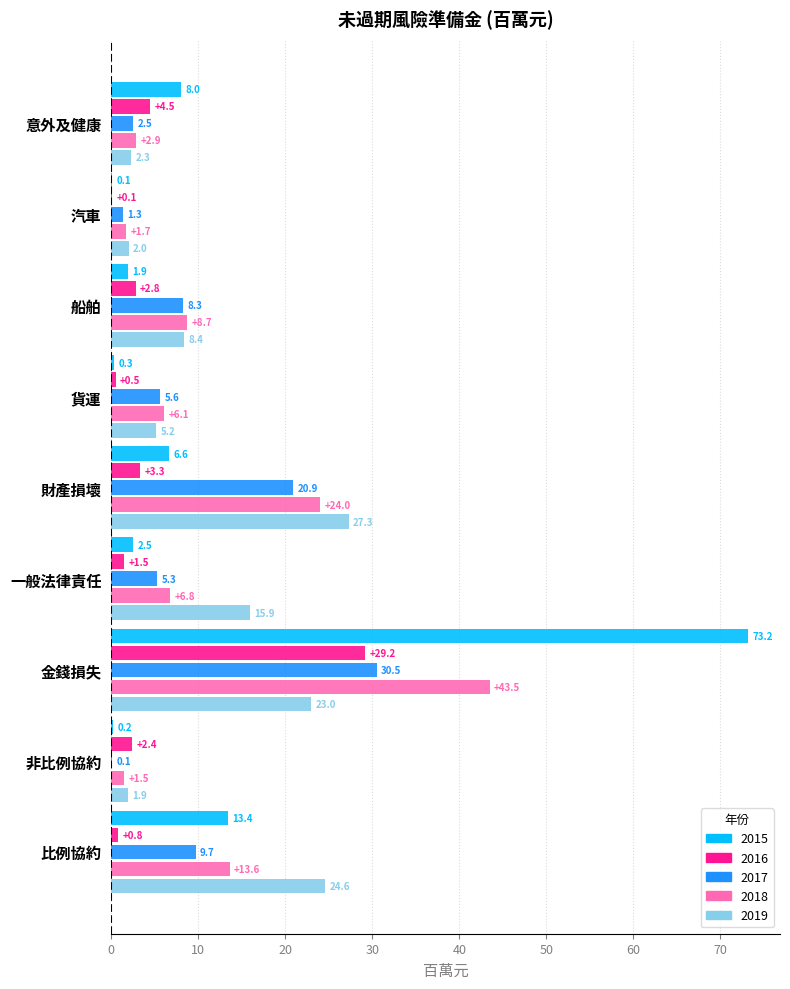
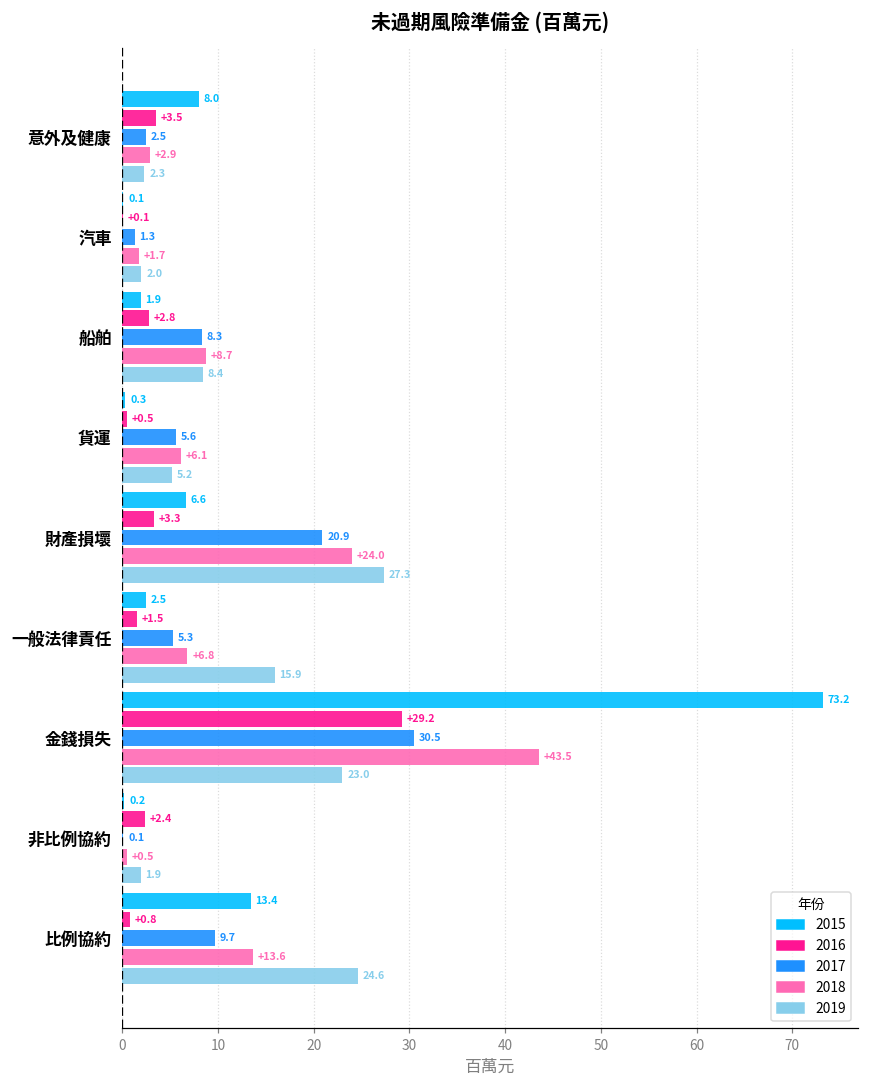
  {
    "2016": {
-     "意外及健康": "+4.5",
+     "意外及健康": "+3.5",
      "汽車": "+0.1",
      "船舶": "+2.8",
      "貨運": "+0.5",
      "財產損壞": "+3.3",
      "一般法律責任": "+1.5",
      "金錢損失": "+29.2",
      "非比例協約": "+2.4",
      "比例協約": "+0.8"
    },
    "2018": {
      "意外及健康": "+2.9",
      "汽車": "+1.7",
      "船舶": "+8.7",
      "貨運": "+6.1",
      "財產損壞": "+24.0",
      "一般法律責任": "+6.8",
      "金錢損失": "+43.5",
-     "非比例協約": "+1.5",
+     "非比例協約": "+0.5",
      "比例協約": "+13.6"
    },
    "2019": {
      "意外及健康": "2.3",
      "汽車": "2.0",
      "船舶": "8.4",
      "貨運": "5.2",
      "財產損壞": "27.3",
      "一般法律責任": "15.9",
      "金錢損失": "23.0",
      "非比例協約": "1.9",
      "比例協約": "24.6"
    }
  }
